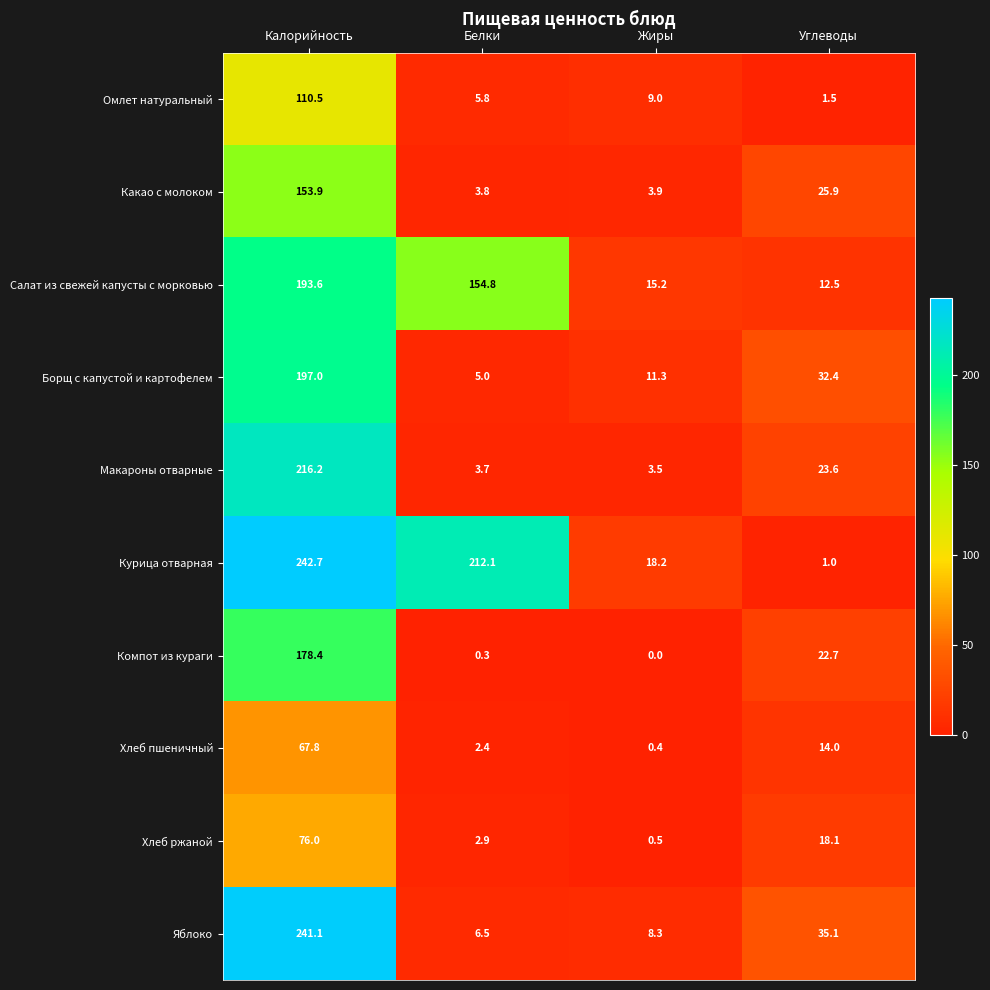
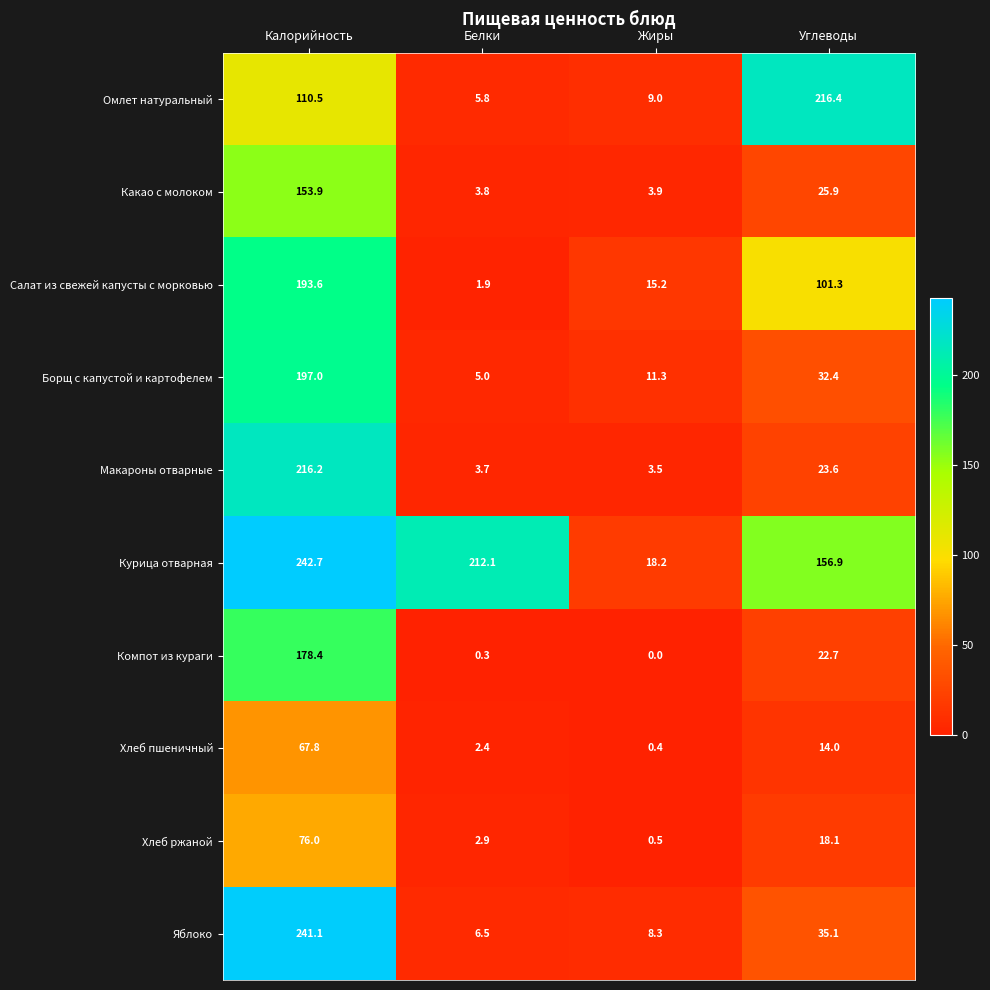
  {
    "Омлет натуральный": {
      "Калорийность": 110.5,
      "Белки": 5.8,
      "Жиры": 9.0,
-     "Углеводы": 1.5
+     "Углеводы": 216.4
    },
    "Какао с молоком": {
      "Калорийность": 153.9,
      "Белки": 3.8,
      "Жиры": 3.9,
      "Углеводы": 25.9
    },
    "Салат из свежей капусты с морковью": {
      "Калорийность": 193.6,
-     "Белки": 154.8,
+     "Белки": 1.9,
      "Жиры": 15.2,
-     "Углеводы": 12.5
+     "Углеводы": 101.3
    },
    "Борщ с капустой и картофелем": {
      "Калорийность": 197.0,
      "Белки": 5.0,
      "Жиры": 11.3,
      "Углеводы": 32.4
    },
    "Макароны отварные": {
      "Калорийность": 216.2,
      "Белки": 3.7,
      "Жиры": 3.5,
      "Углеводы": 23.6
    },
    "Курица отварная": {
      "Калорийность": 242.7,
      "Белки": 212.1,
      "Жиры": 18.2,
-     "Углеводы": 1.0
+     "Углеводы": 156.9
    },
    "Компот из кураги": {
      "Калорийность": 178.4,
      "Белки": 0.3,
      "Жиры": 0.0,
      "Углеводы": 22.7
    },
    "Хлеб пшеничный": {
      "Калорийность": 67.8,
      "Белки": 2.4,
      "Жиры": 0.4,
      "Углеводы": 14.0
    },
    "Хлеб ржаной": {
      "Калорийность": 76.0,
      "Белки": 2.9,
      "Жиры": 0.5,
      "Углеводы": 18.1
    },
    "Яблоко": {
      "Калорийность": 241.1,
      "Белки": 6.5,
      "Жиры": 8.3,
      "Углеводы": 35.1
    }
  }
